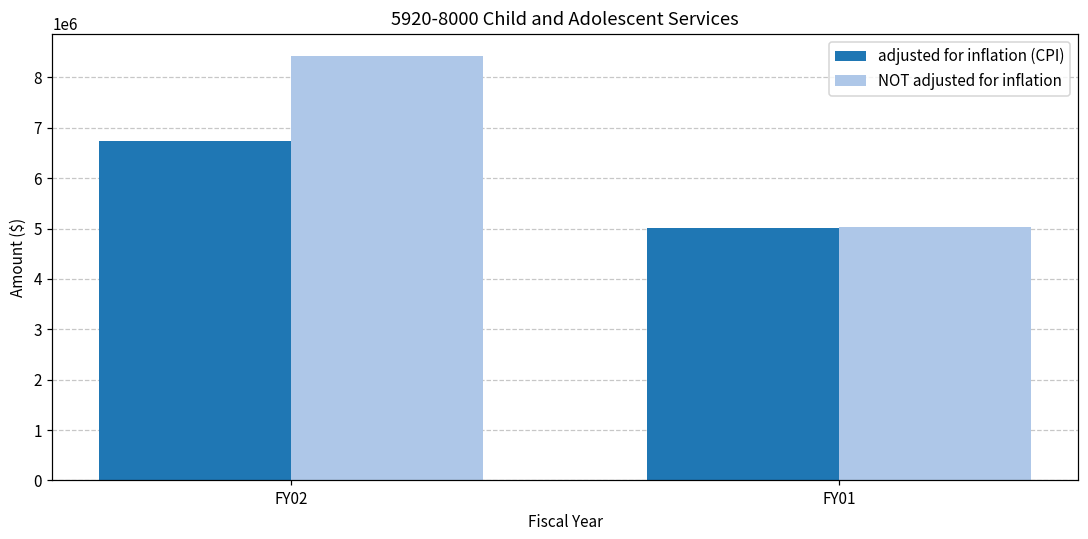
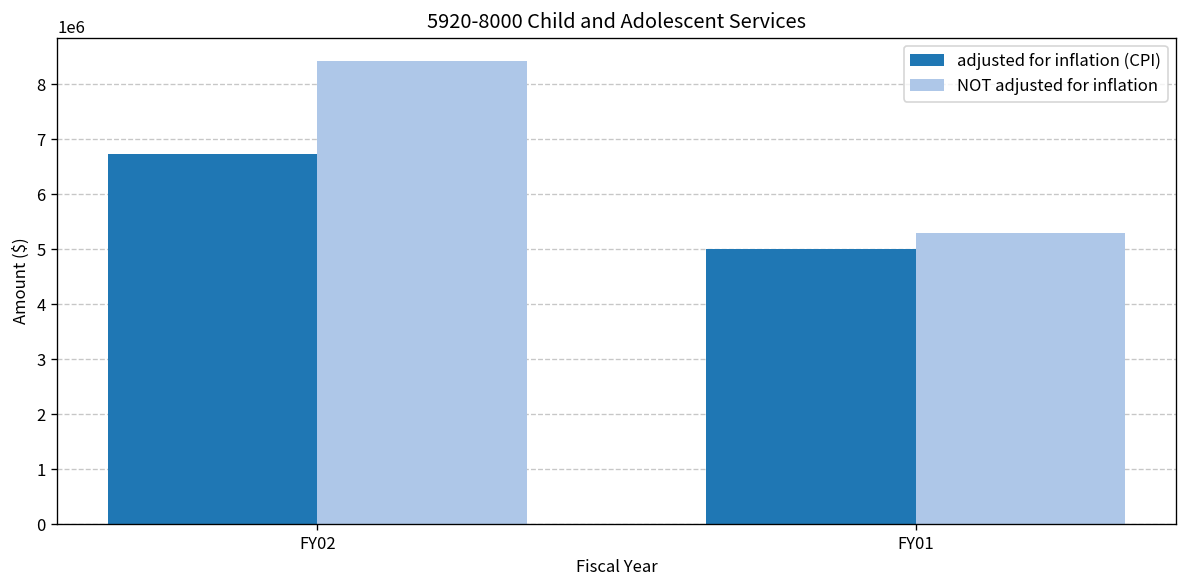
  {
    "adjusted for inflation (CPI)": {
      "FY02": 6700000,
      "FY01": 5000000
    },
    "NOT adjusted for inflation": {
      "FY02": 8400000,
-     "FY01": 5000000
+     "FY01": 5300000
    }
  }
